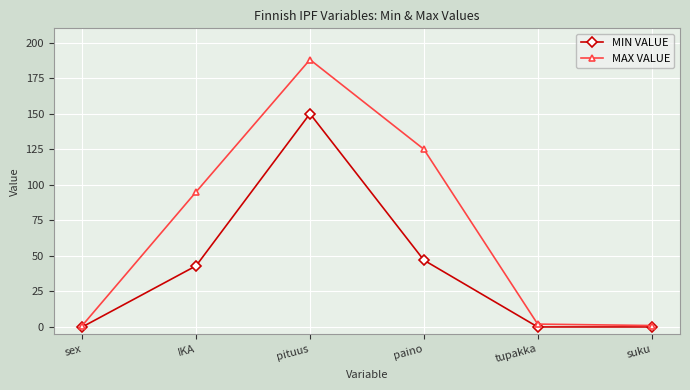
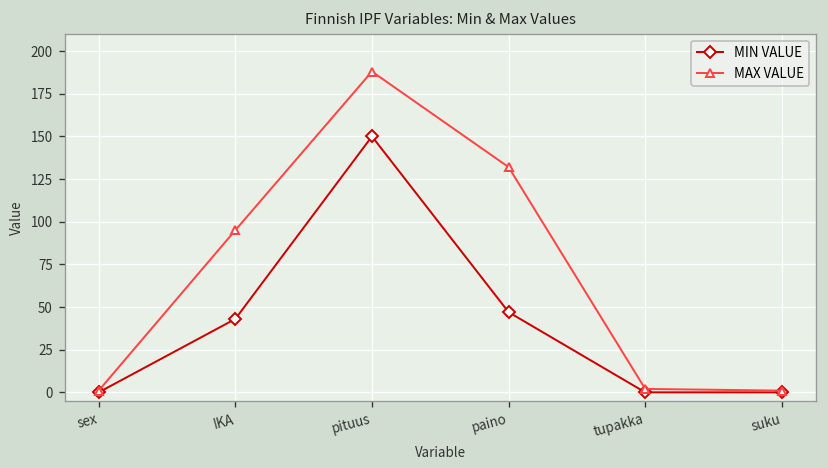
  {
    "MIN VALUE": {
      "IKA": 43,
      "pituus": 150,
      "paino": 47,
      "tupakka": 0
    },
    "MAX VALUE": {
      "IKA": 95,
      "pituus": 188,
-     "paino": 125,
+     "paino": 132,
      "tupakka": 2
    }
  }
